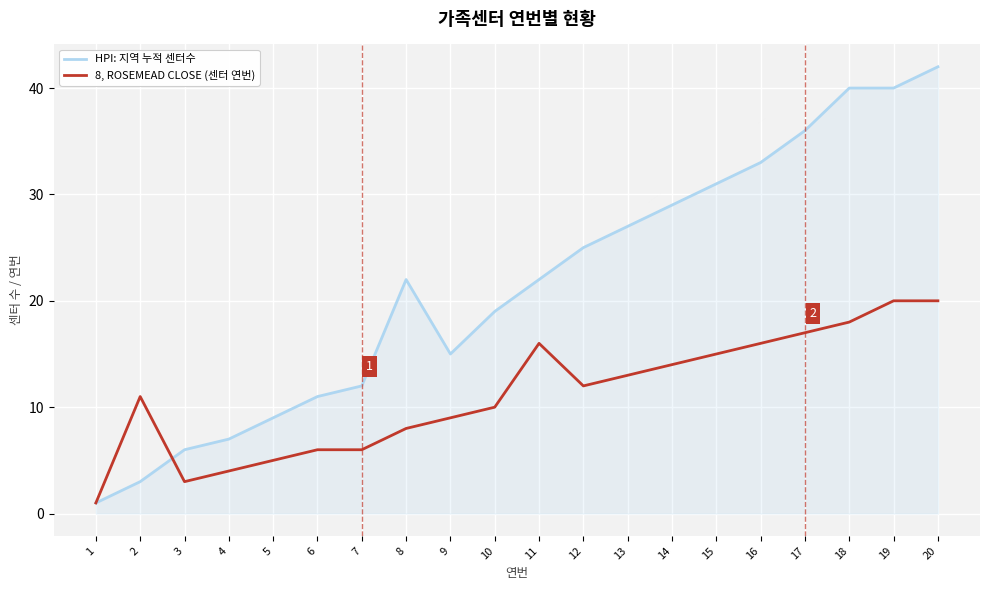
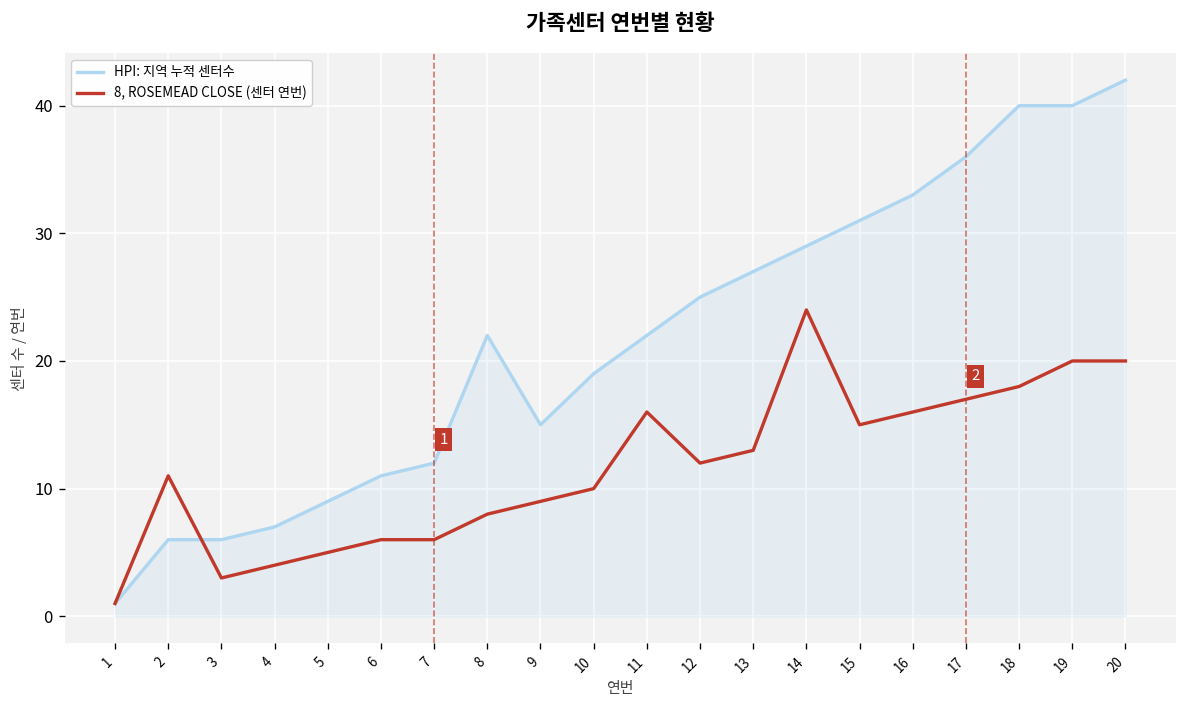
  {
    "HPI: 지역 누적 센터수": {
-     "2": 3,
+     "2": 6,
      "3": 6,
      "4": 7,
      "5": 9,
      "6": 11,
      "8": 22,
      "9": 15,
      "10": 19,
      "11": 22,
      "12": 25,
      "13": 27,
      "14": 29,
      "15": 31,
      "16": 33,
      "17": 36,
      "18": 40,
      "19": 40,
      "20": 42
    },
    "8, ROSEMEAD CLOSE (센터 연번)": {
      "2": 11,
      "3": 3,
      "4": 4,
      "5": 5,
      "6": 6,
      "7": 6,
      "8": 8,
      "9": 9,
      "10": 10,
      "11": 16,
      "12": 12,
      "13": 13,
-     "14": 14,
+     "14": 24,
      "15": 15,
      "16": 16,
      "18": 18,
      "19": 20,
      "20": 20
    }
  }
